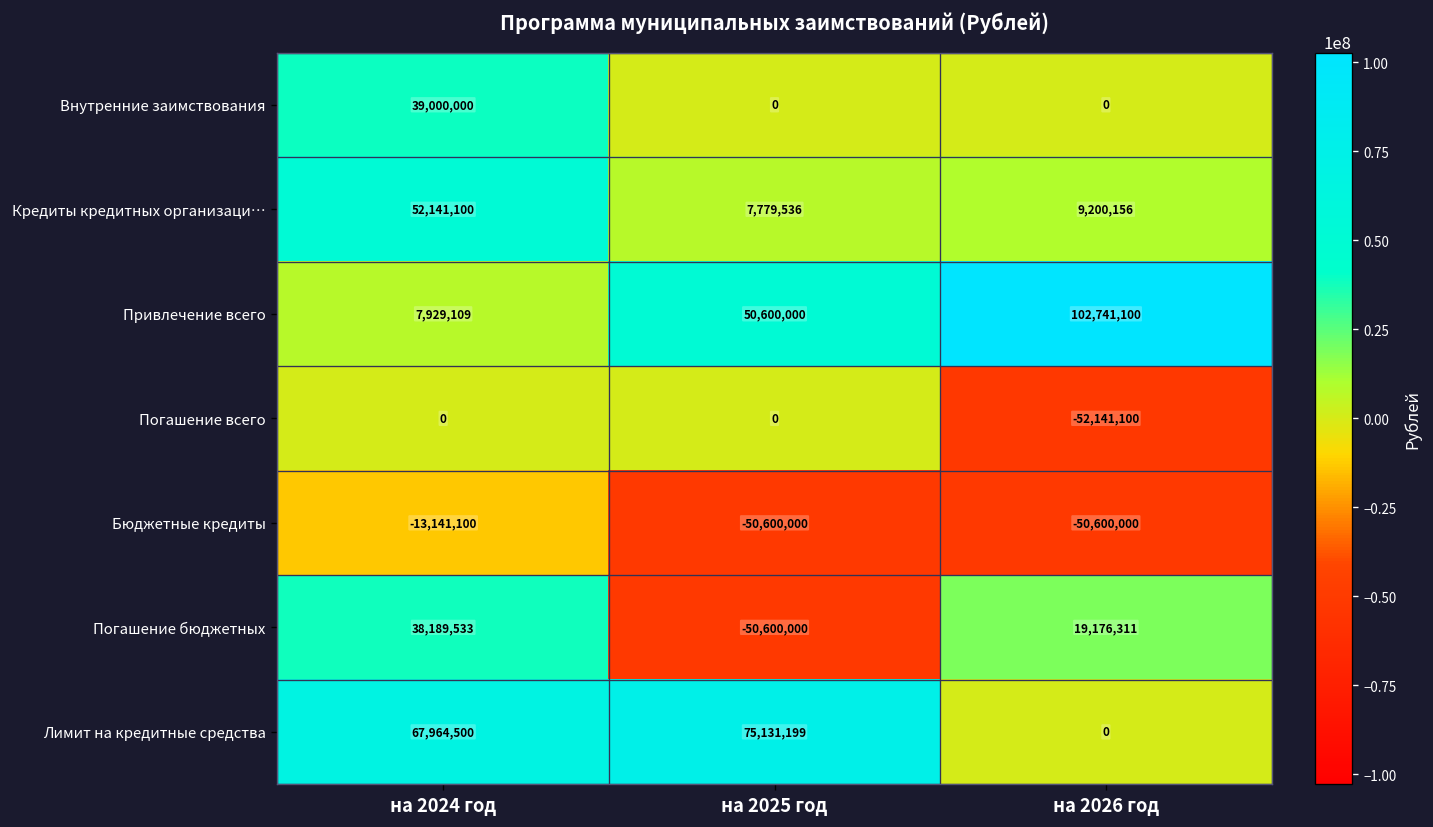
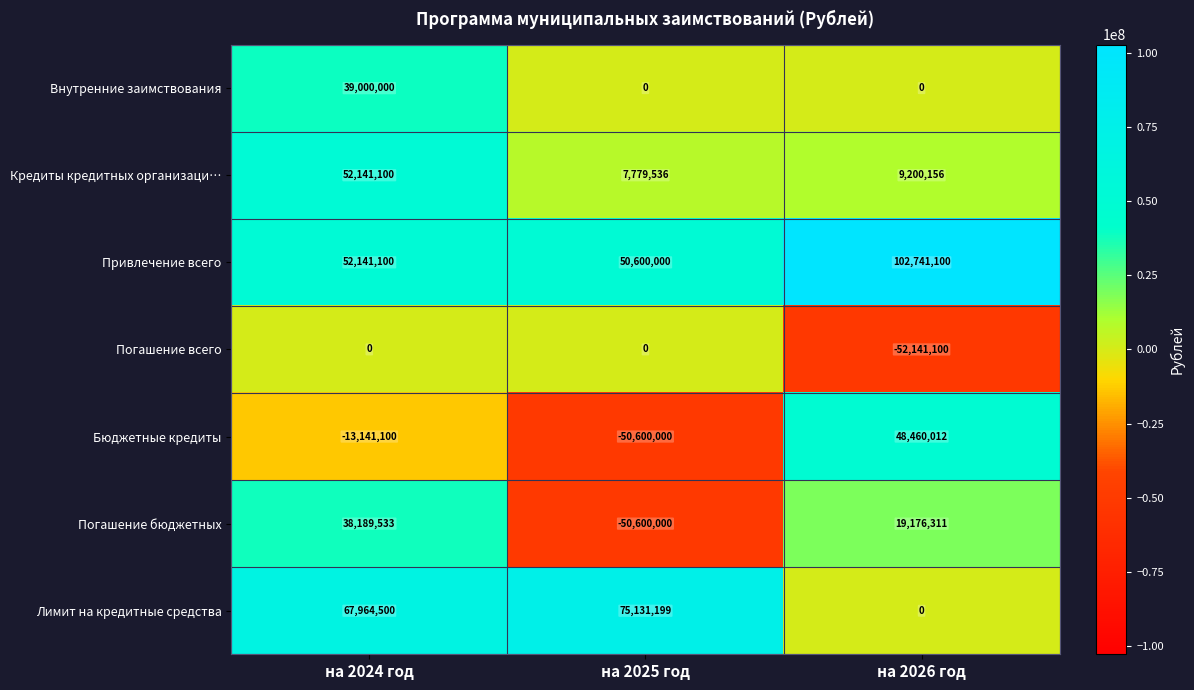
  {
    "Привлечение всего": {
-     "на 2024 год": "7,929,109"
+     "на 2024 год": "52,141,100"
    },
    "Бюджетные кредиты": {
-     "на 2026 год": "-50,600,000"
+     "на 2026 год": "48,460,012"
    }
  }
